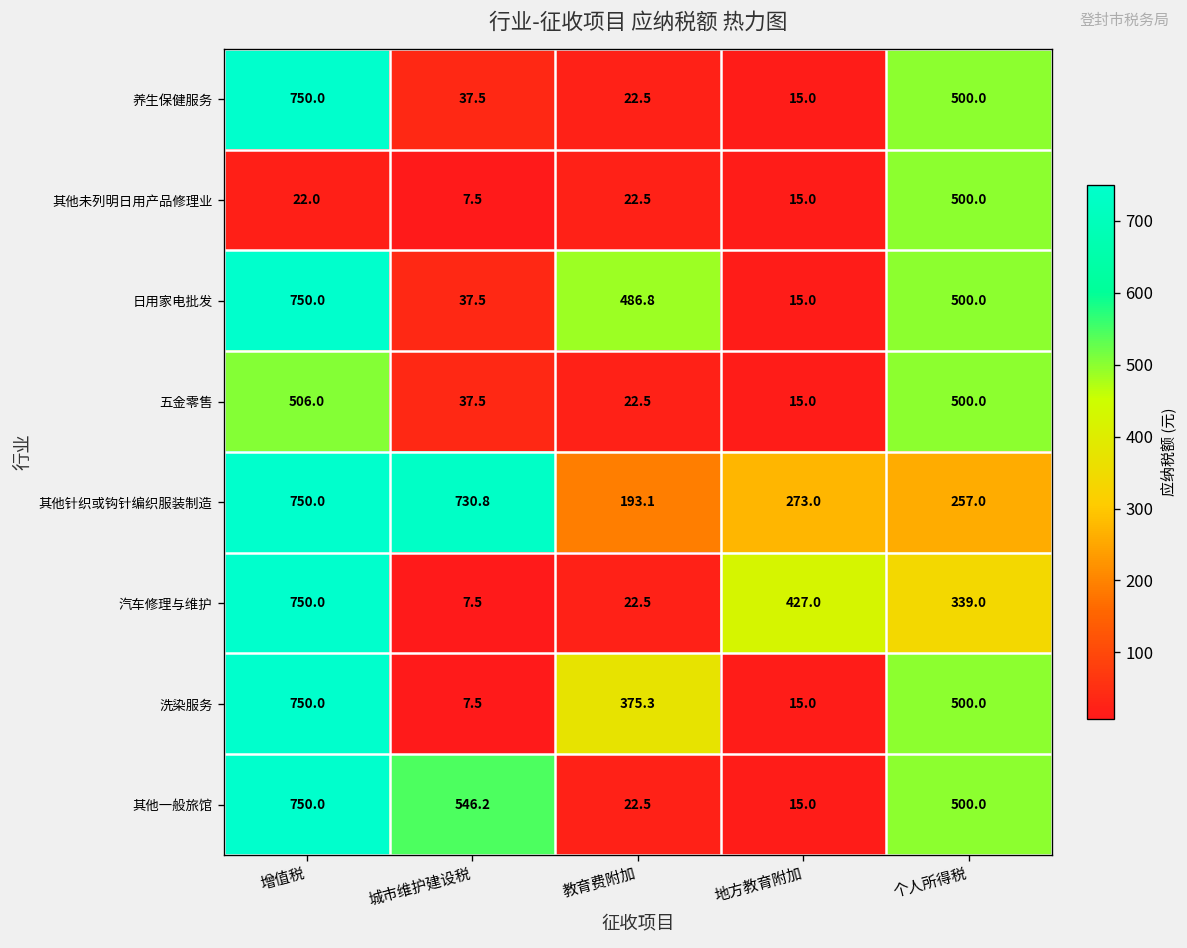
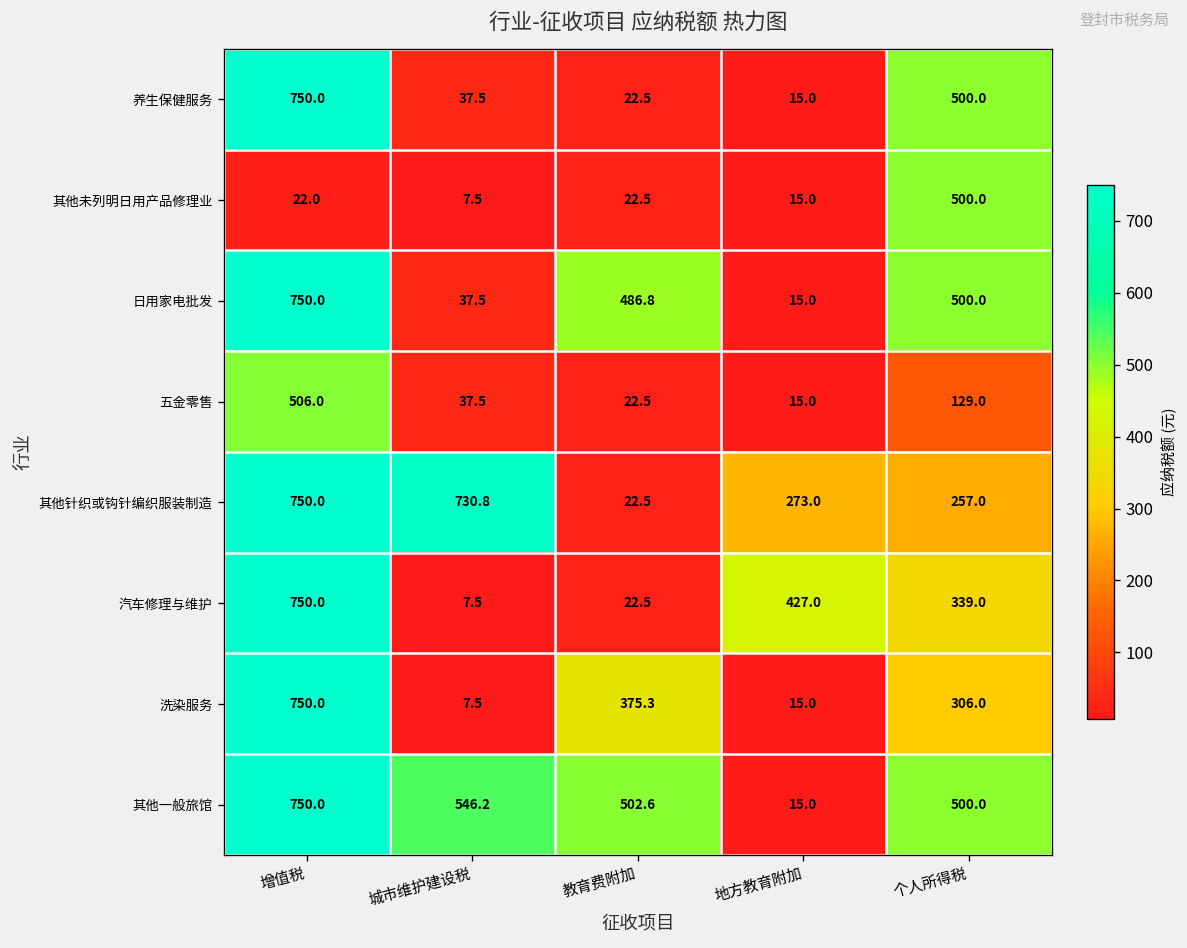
  {
    "养生保健服务": {
      "增值税": 750.0,
      "城市维护建设税": 37.5,
      "教育费附加": 22.5,
      "地方教育附加": 15.0,
      "个人所得税": 500.0
    },
    "其他未列明日用产品修理业": {
      "增值税": 22.0,
      "城市维护建设税": 7.5,
      "教育费附加": 22.5,
      "地方教育附加": 15.0,
      "个人所得税": 500.0
    },
    "日用家电批发": {
      "增值税": 750.0,
      "城市维护建设税": 37.5,
      "教育费附加": 486.8,
      "地方教育附加": 15.0,
      "个人所得税": 500.0
    },
    "五金零售": {
      "增值税": 506.0,
      "城市维护建设税": 37.5,
      "教育费附加": 22.5,
      "地方教育附加": 15.0,
-     "个人所得税": 500.0
+     "个人所得税": 129.0
    },
    "其他针织或钩针编织服装制造": {
      "增值税": 750.0,
      "城市维护建设税": 730.8,
-     "教育费附加": 193.1,
+     "教育费附加": 22.5,
      "地方教育附加": 273.0,
      "个人所得税": 257.0
    },
    "汽车修理与维护": {
      "增值税": 750.0,
      "城市维护建设税": 7.5,
      "教育费附加": 22.5,
      "地方教育附加": 427.0,
      "个人所得税": 339.0
    },
    "洗染服务": {
      "增值税": 750.0,
      "城市维护建设税": 7.5,
      "教育费附加": 375.3,
      "地方教育附加": 15.0,
-     "个人所得税": 500.0
+     "个人所得税": 306.0
    },
    "其他一般旅馆": {
      "增值税": 750.0,
      "城市维护建设税": 546.2,
-     "教育费附加": 22.5,
+     "教育费附加": 502.6,
      "地方教育附加": 15.0,
      "个人所得税": 500.0
    }
  }
